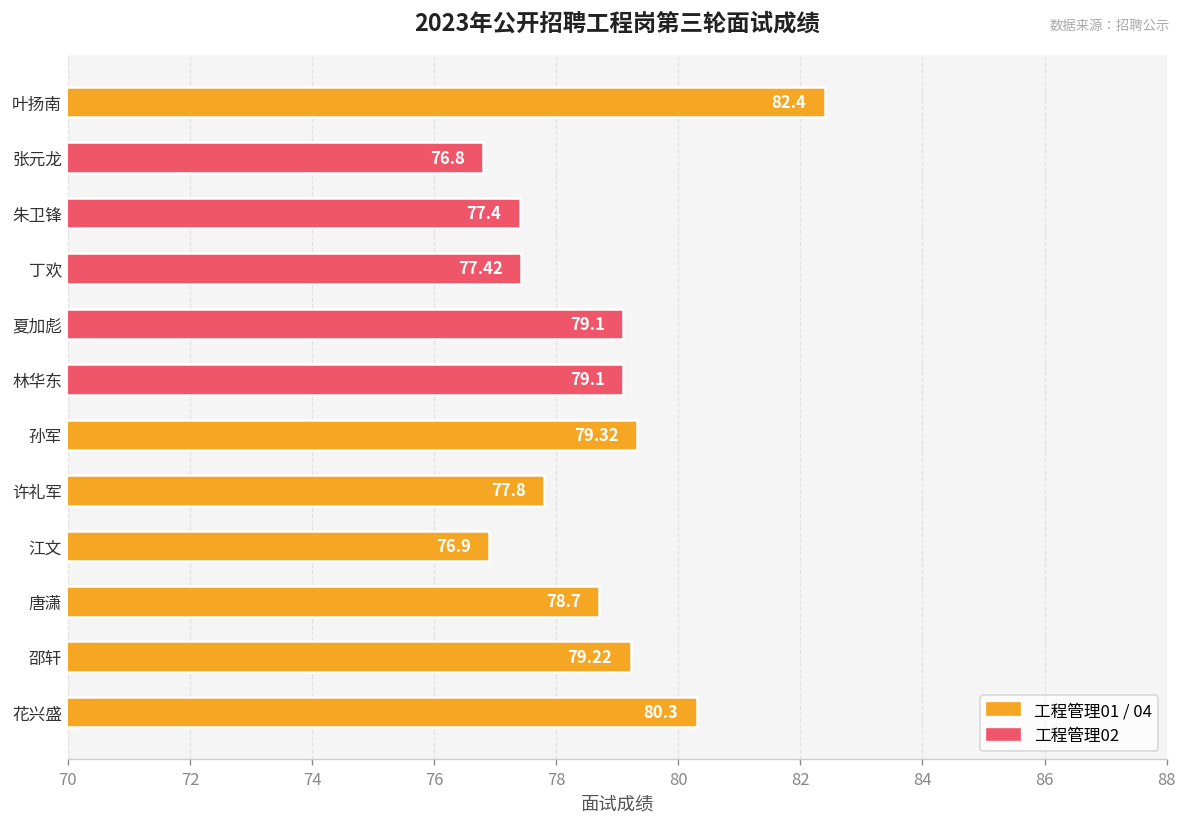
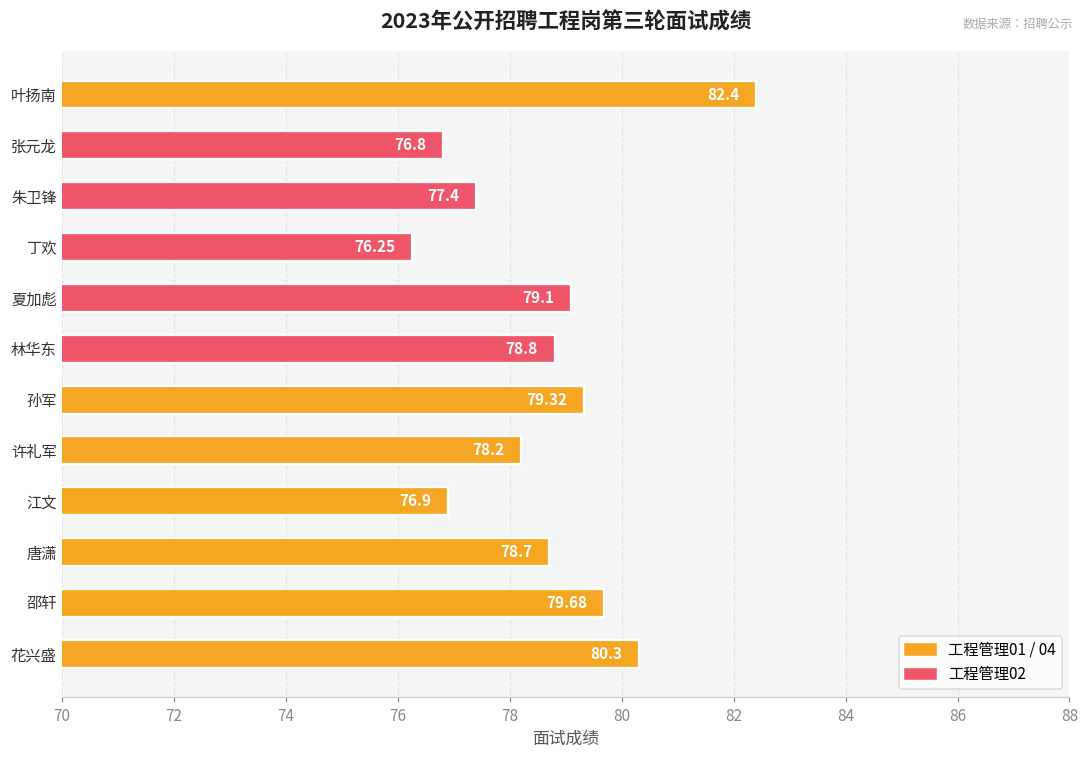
  {
    "叶扬南": 82.4,
    "张元龙": 76.8,
    "朱卫锋": 77.4,
-   "丁欢": 77.42,
+   "丁欢": 76.25,
    "夏加彪": 79.1,
-   "林华东": 79.1,
+   "林华东": 78.8,
    "孙军": 79.32,
-   "许礼军": 77.8,
+   "许礼军": 78.2,
    "江文": 76.9,
    "唐潇": 78.7,
-   "邵轩": 79.22,
+   "邵轩": 79.68,
    "花兴盛": 80.3
  }
